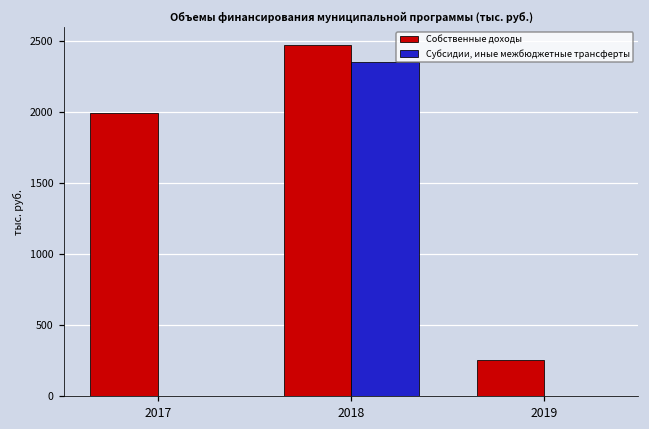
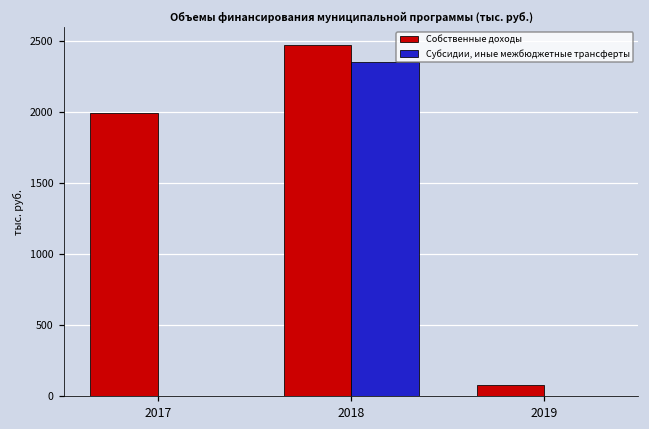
  {
    "Собственные доходы": {
      "2017": 1990,
      "2018": 2470,
-     "2019": 250
+     "2019": 80
    },
    "Субсидии, иные межбюджетные трансферты": {
      "2017": 0,
      "2018": 2350,
      "2019": 0
    }
  }
